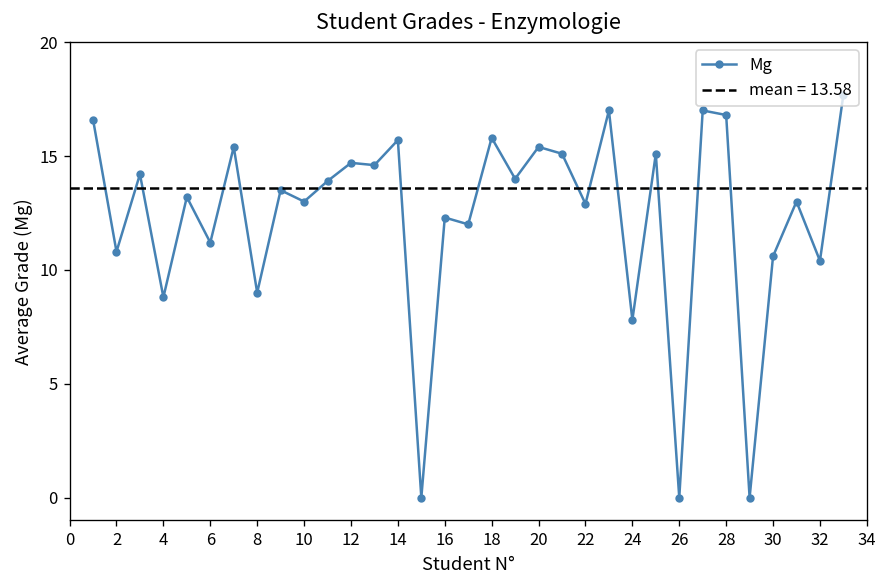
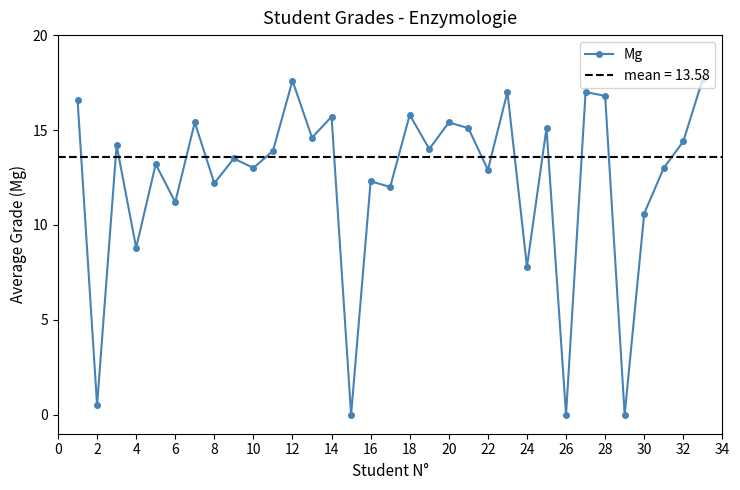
  {
-   "2": 10.8,
+   "2": 0.5,
    "4": 8.8,
    "6": 11.2,
-   "8": 9.0,
+   "8": 12.2,
    "10": 13.0,
-   "12": 14.7,
+   "12": 17.6,
    "14": 15.7,
    "16": 12.3,
    "18": 15.8,
    "20": 15.4,
    "22": 12.9,
    "24": 7.8,
    "26": 0.0,
    "28": 16.8,
    "30": 10.6,
-   "32": 10.4
+   "32": 14.4
  }
